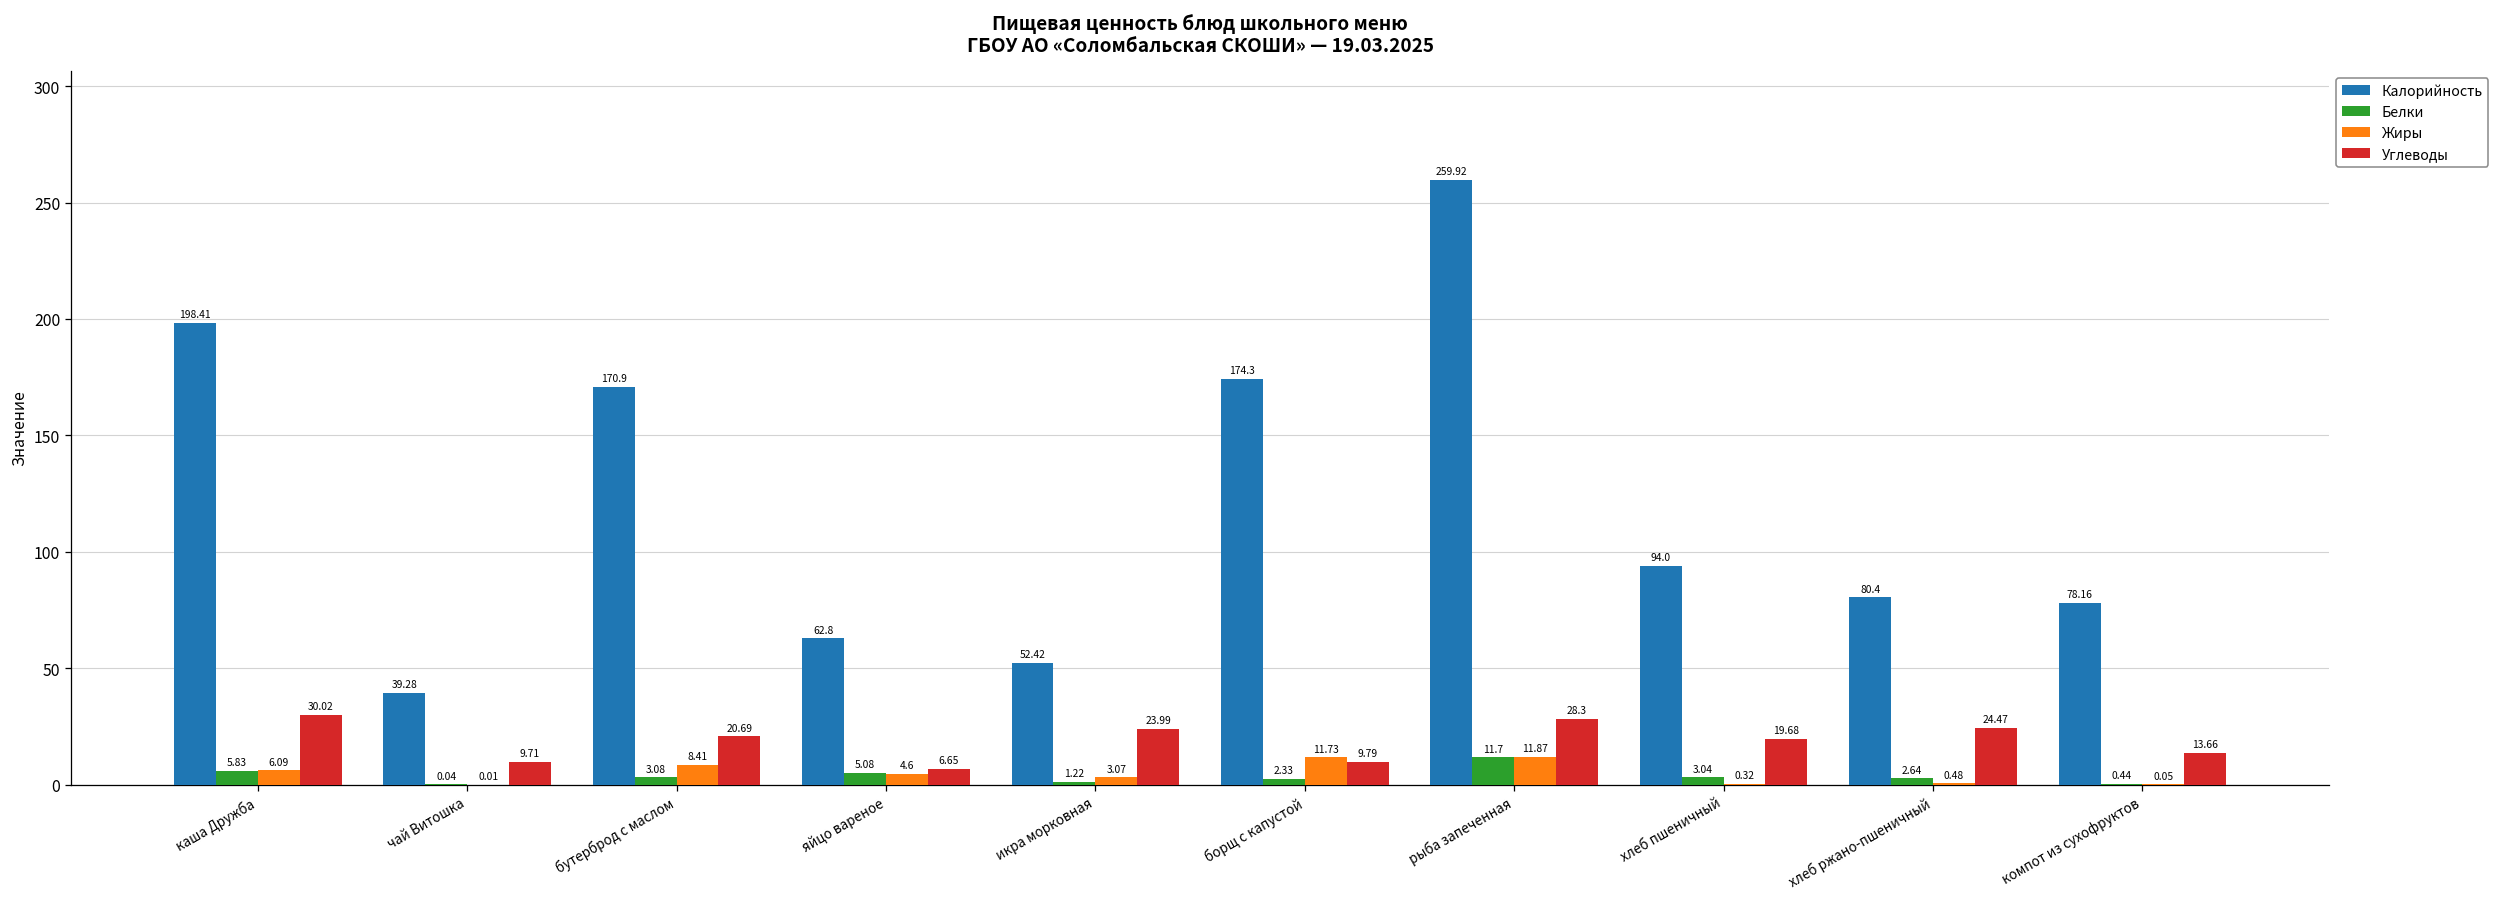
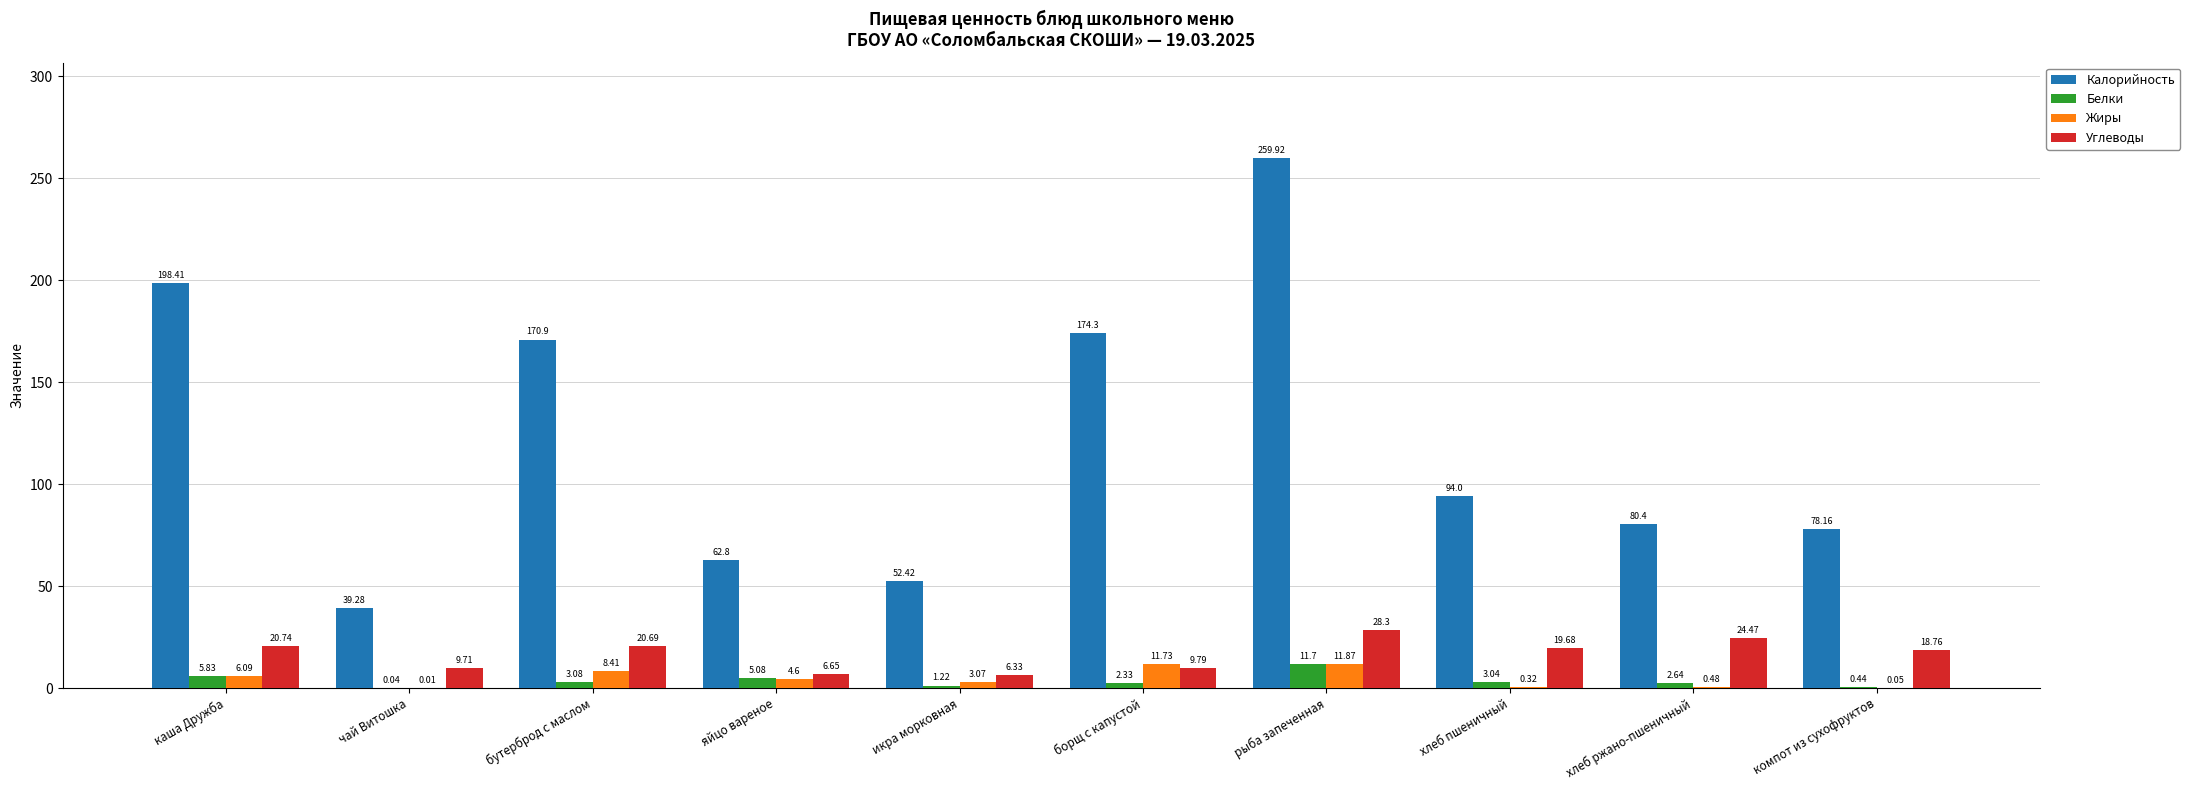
  {
    "Калорийность": {
      "каша Дружба": 198.41,
      "чай Витошка": 39.28,
      "бутерброд с маслом": 170.9,
      "яйцо вареное": 62.8,
      "икра морковная": 52.42,
      "борщ с капустой": 174.3,
      "рыба запеченная": 259.92,
      "хлеб пшеничный": 94.0,
      "хлеб ржано-пшеничный": 80.4,
      "компот из сухофруктов": 78.16
    },
    "Белки": {
      "каша Дружба": 5.83,
      "чай Витошка": 0.04,
      "бутерброд с маслом": 3.08,
      "яйцо вареное": 5.08,
      "икра морковная": 1.22,
      "борщ с капустой": 2.33,
      "рыба запеченная": 11.7,
      "хлеб пшеничный": 3.04,
      "хлеб ржано-пшеничный": 2.64,
      "компот из сухофруктов": 0.44
    },
    "Жиры": {
      "каша Дружба": 6.09,
      "чай Витошка": 0.01,
      "бутерброд с маслом": 8.41,
      "яйцо вареное": 4.6,
      "икра морковная": 3.07,
      "борщ с капустой": 11.73,
      "рыба запеченная": 11.87,
      "хлеб пшеничный": 0.32,
      "хлеб ржано-пшеничный": 0.48,
      "компот из сухофруктов": 0.05
    },
    "Углеводы": {
-     "каша Дружба": 30.02,
+     "каша Дружба": 20.74,
      "чай Витошка": 9.71,
      "бутерброд с маслом": 20.69,
      "яйцо вареное": 6.65,
-     "икра морковная": 23.99,
+     "икра морковная": 6.33,
      "борщ с капустой": 9.79,
      "рыба запеченная": 28.3,
      "хлеб пшеничный": 19.68,
      "хлеб ржано-пшеничный": 24.47,
-     "компот из сухофруктов": 13.66
+     "компот из сухофруктов": 18.76
    }
  }
